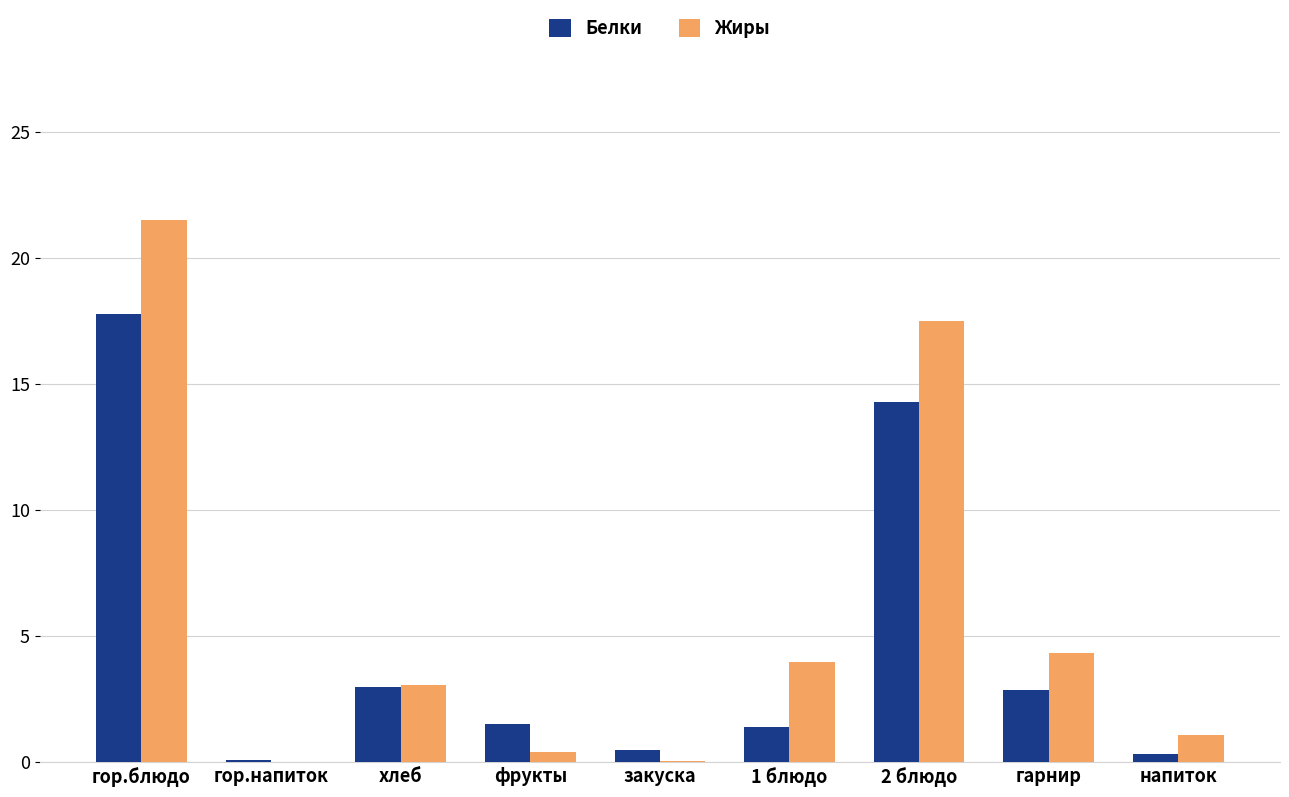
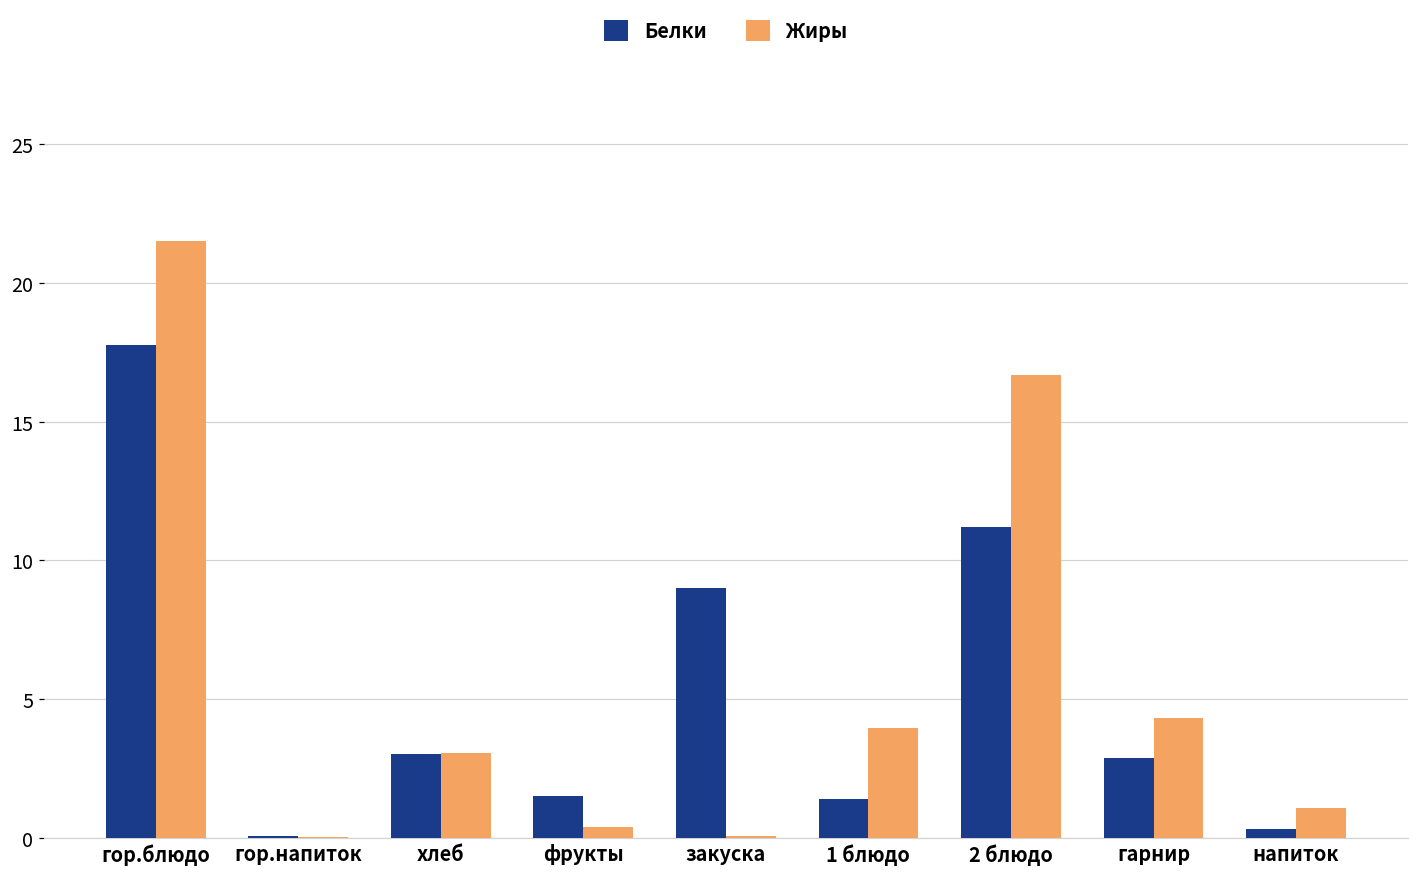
  {
    "Белки": {
      "гор.блюдо": 17.8,
      "хлеб": 3.0,
      "фрукты": 1.5,
-     "закуска": 0.5,
+     "закуска": 9.0,
      "1 блюдо": 1.4,
-     "2 блюдо": 14.3,
+     "2 блюдо": 11.2,
      "гарнир": 2.9,
      "напиток": 0.3
    },
    "Жиры": {
      "гор.блюдо": 21.5,
      "хлеб": 3.1,
      "фрукты": 0.4,
      "1 блюдо": 4.0,
-     "2 блюдо": 17.5,
+     "2 блюдо": 16.7,
      "гарнир": 4.3,
      "напиток": 1.1
    }
  }
